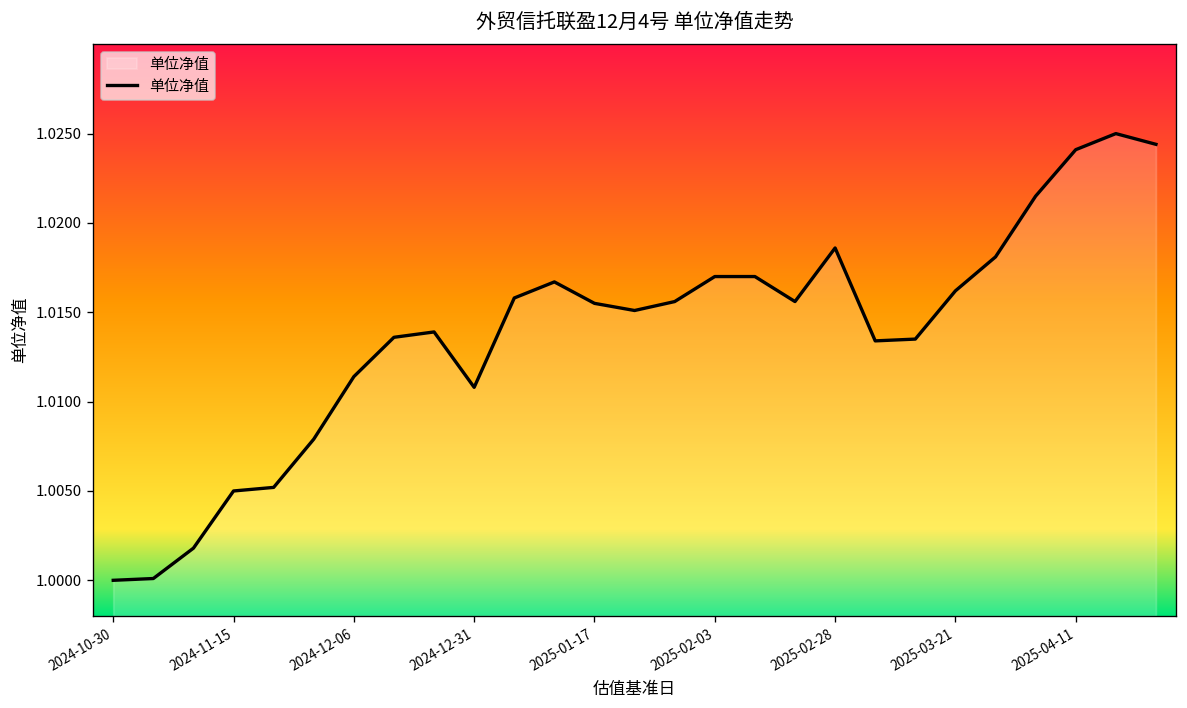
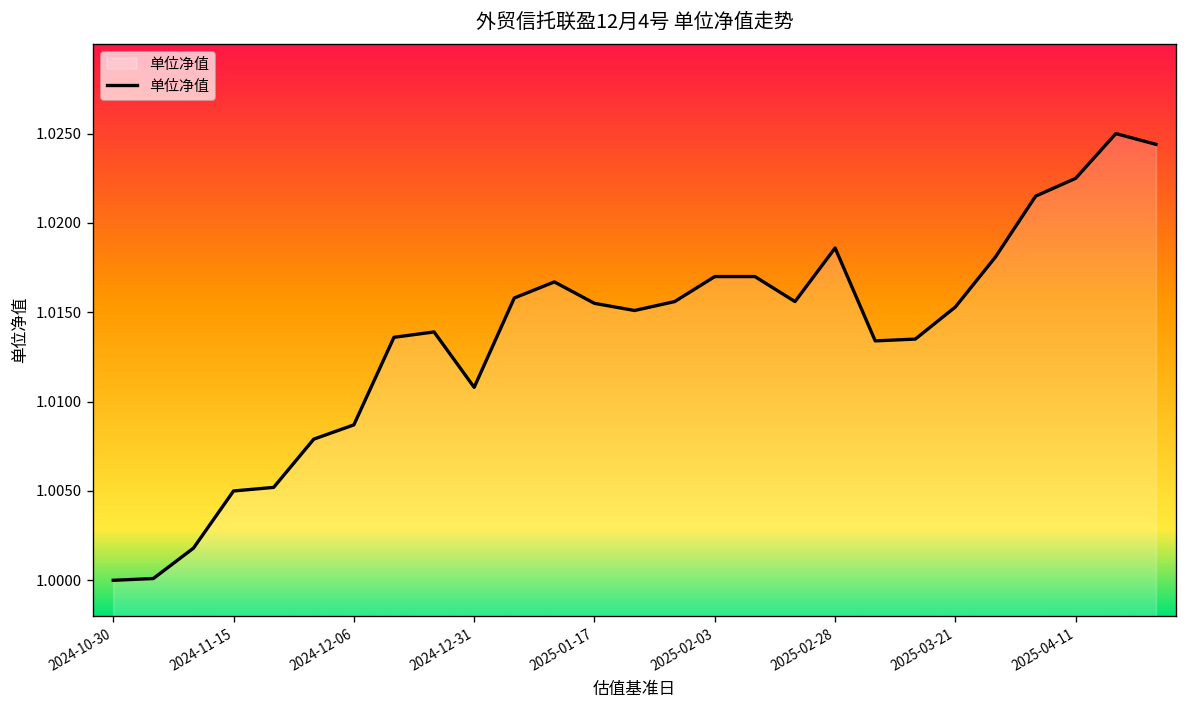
  {
    "2024-10-30": 1.0000,
    "2024-11-15": 1.0050,
-   "2024-12-06": 1.0114,
+   "2024-12-06": 1.0087,
    "2024-12-31": 1.0108,
    "2025-01-17": 1.0155,
    "2025-02-03": 1.0170,
    "2025-02-28": 1.0186,
-   "2025-03-21": 1.0162,
-   "2025-04-11": 1.0241
+   "2025-03-21": 1.0153,
+   "2025-04-11": 1.0225
  }
